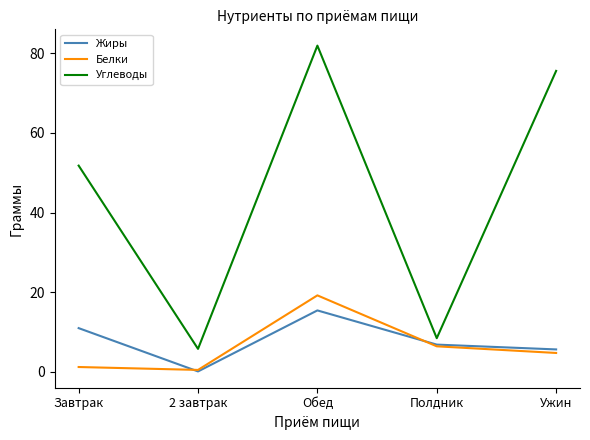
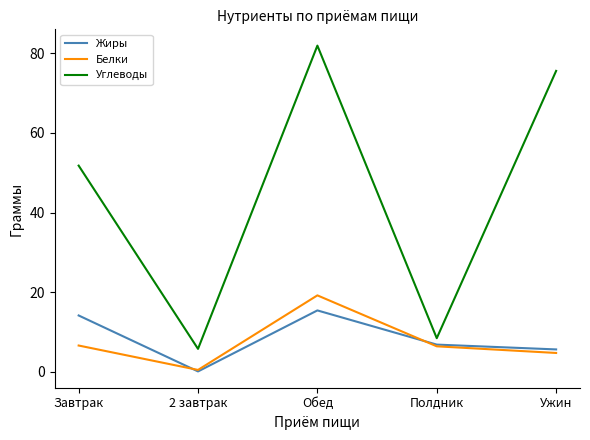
  {
    "Жиры": {
-     "Завтрак": 11,
+     "Завтрак": 14,
      "Обед": 15,
      "Ужин": 6
    },
    "Белки": {
-     "Завтрак": 1,
+     "Завтрак": 7,
      "Обед": 19,
      "Ужин": 5
    },
    "Углеводы": {
      "Завтрак": 52,
      "2 завтрак": 6,
      "Обед": 82,
      "Полдник": 8,
      "Ужин": 76
    }
  }
